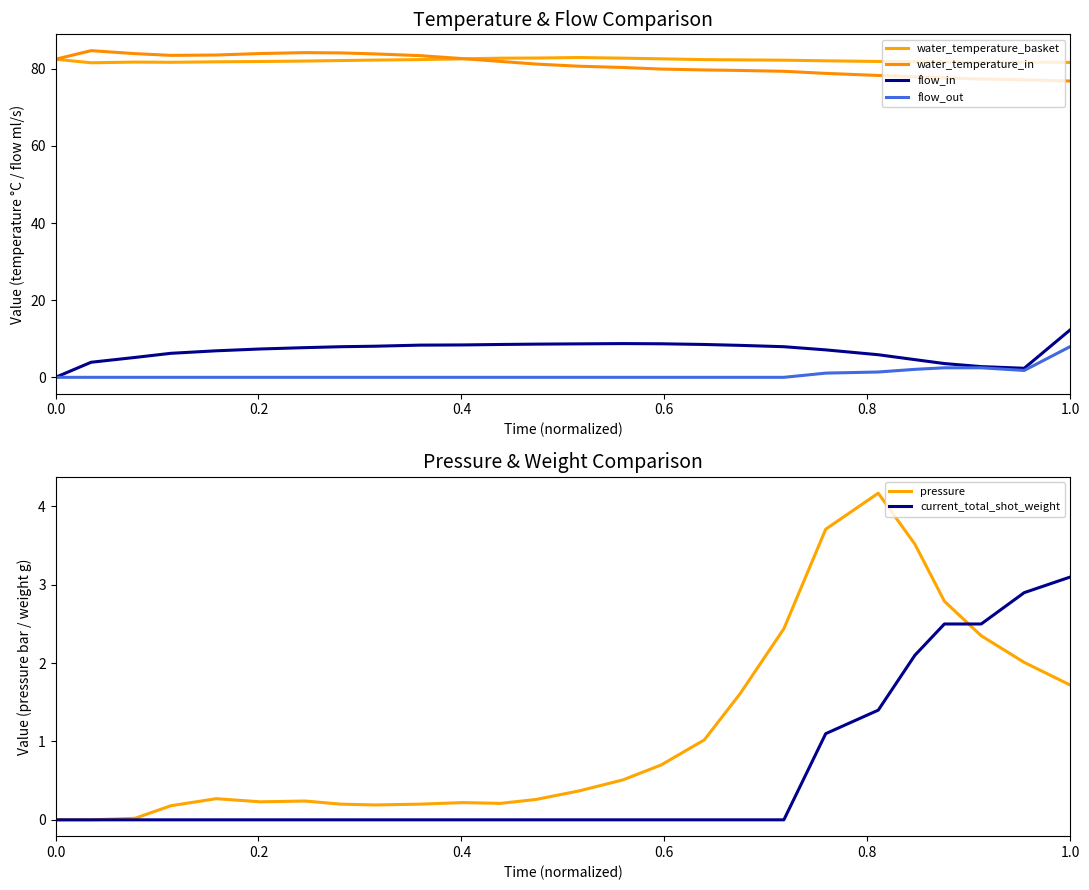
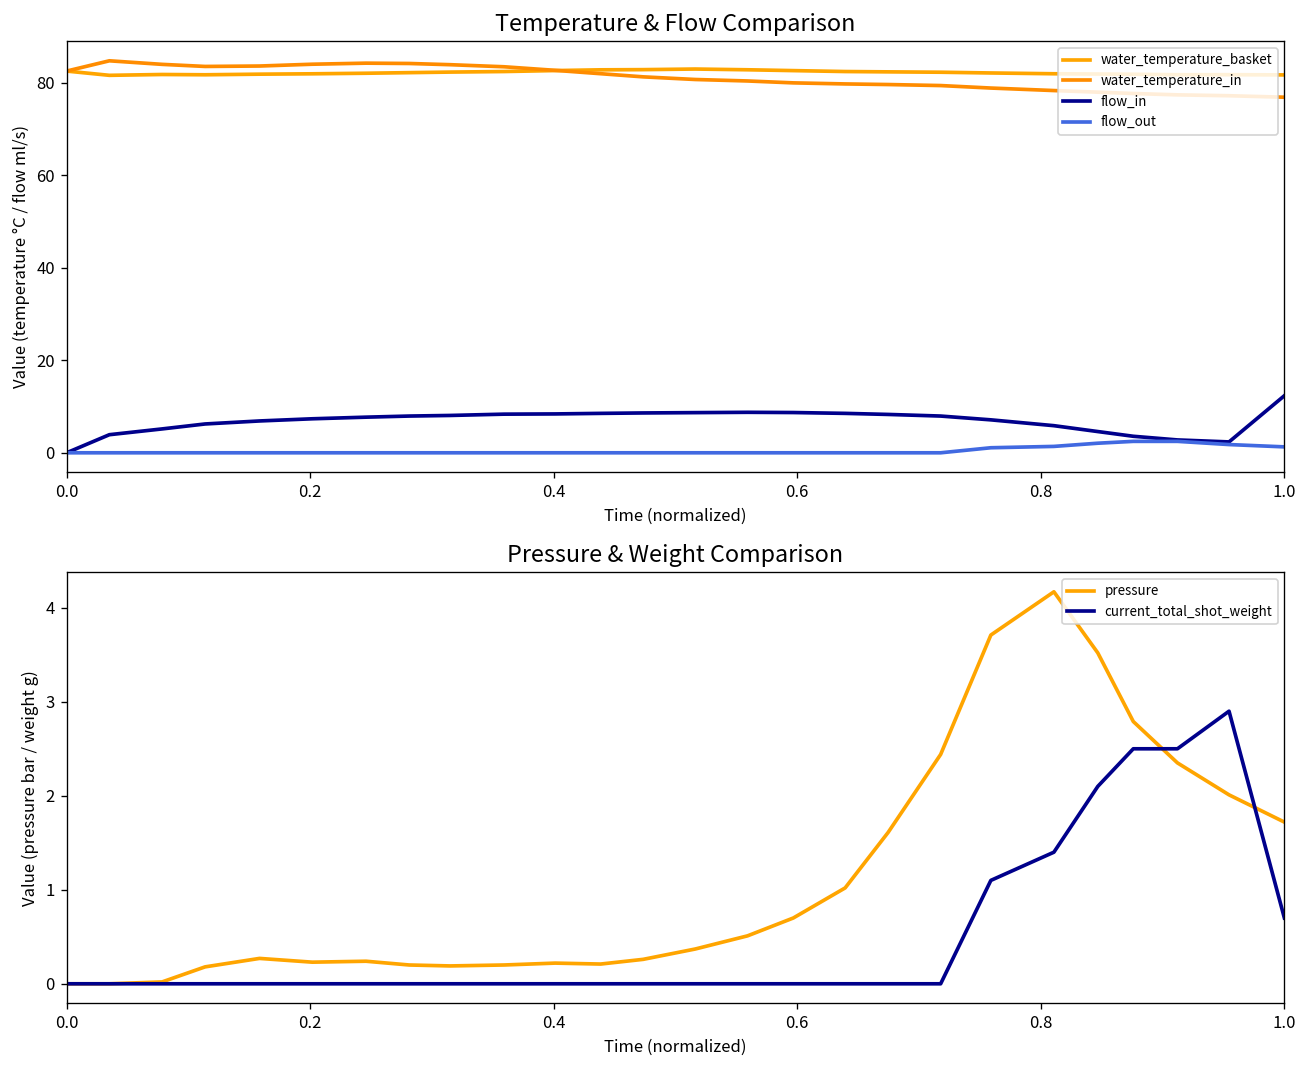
  {
    "Temperature & Flow Comparison": {
      "flow_in": {
        "1.0": 12
      },
      "flow_out": {
-       "1.0": 8
+       "1.0": 1
      }
    },
    "Pressure & Weight Comparison": {
      "pressure": {
        "1.0": 1.7
      },
      "current_total_shot_weight": {
-       "1.0": 3.1
+       "1.0": 0.7
      }
    }
  }
